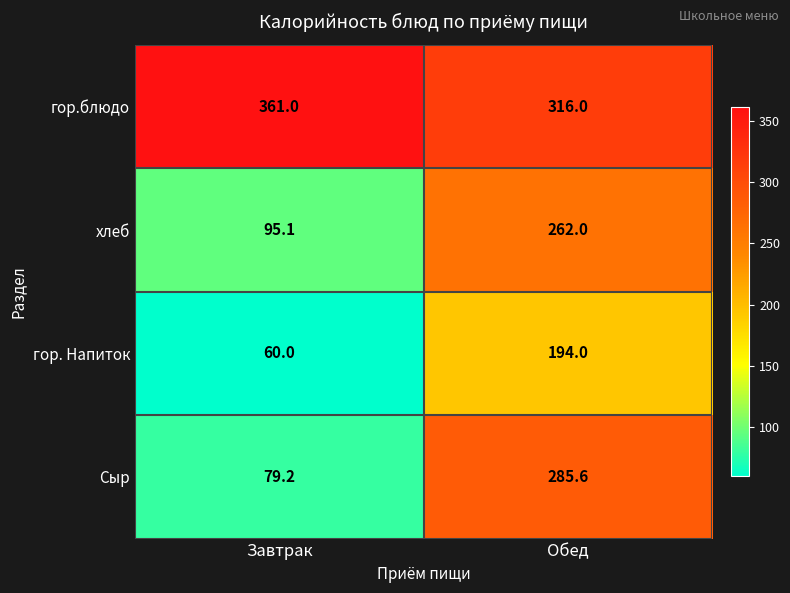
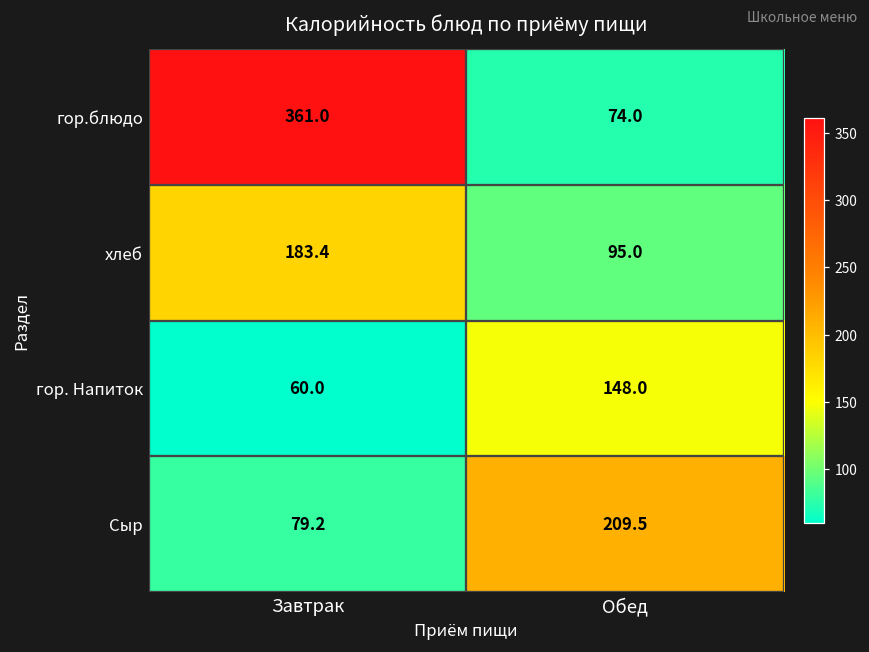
  {
    "гор.блюдо": {
      "Завтрак": 361.0,
-     "Обед": 316.0
+     "Обед": 74.0
    },
    "хлеб": {
-     "Завтрак": 95.1,
-     "Обед": 262.0
+     "Завтрак": 183.4,
+     "Обед": 95.0
    },
    "гор. Напиток": {
      "Завтрак": 60.0,
-     "Обед": 194.0
+     "Обед": 148.0
    },
    "Сыр": {
      "Завтрак": 79.2,
-     "Обед": 285.6
+     "Обед": 209.5
    }
  }
